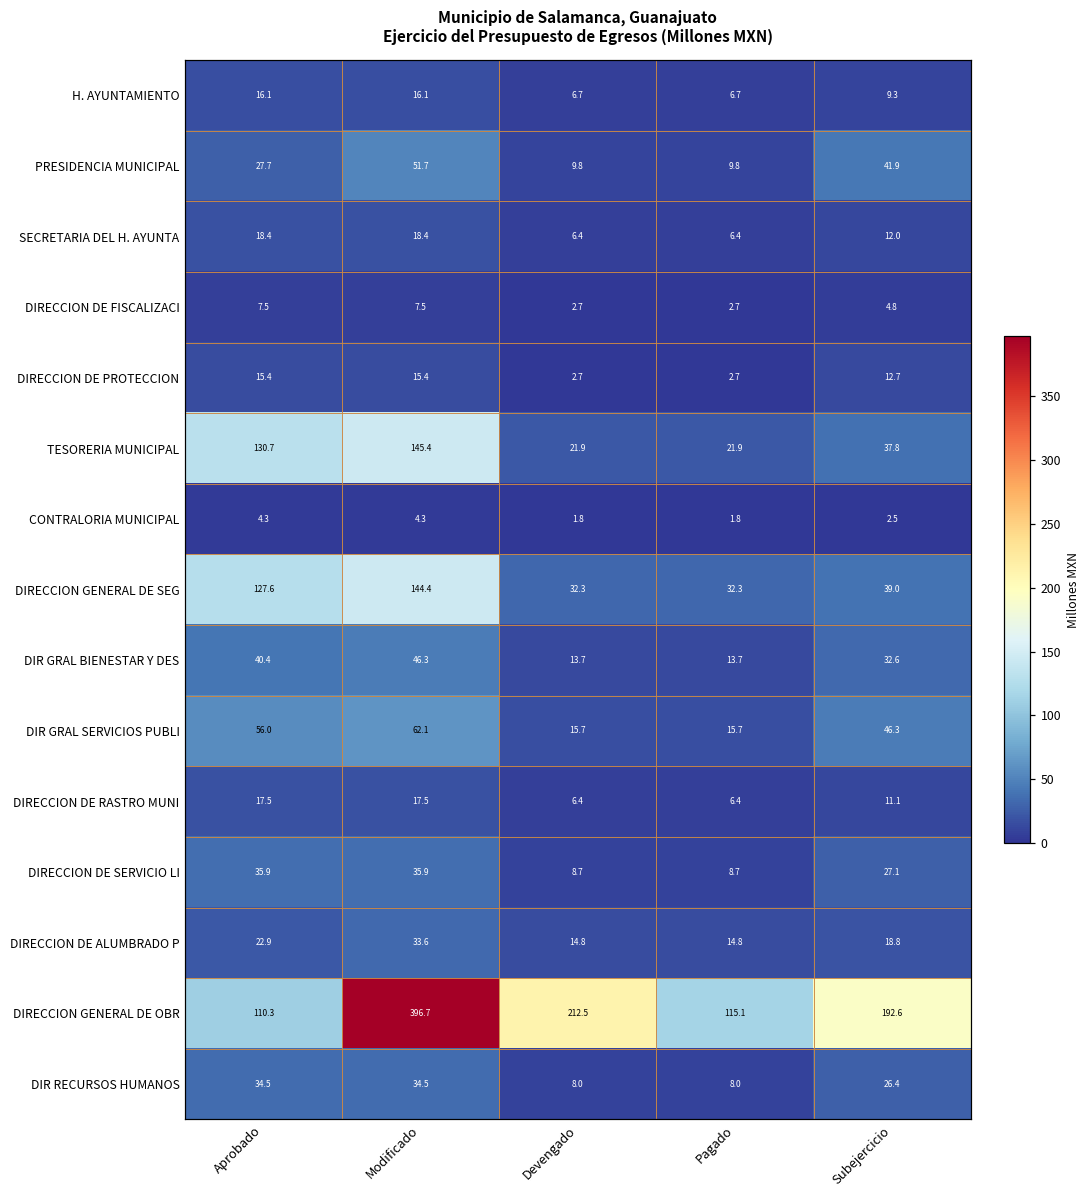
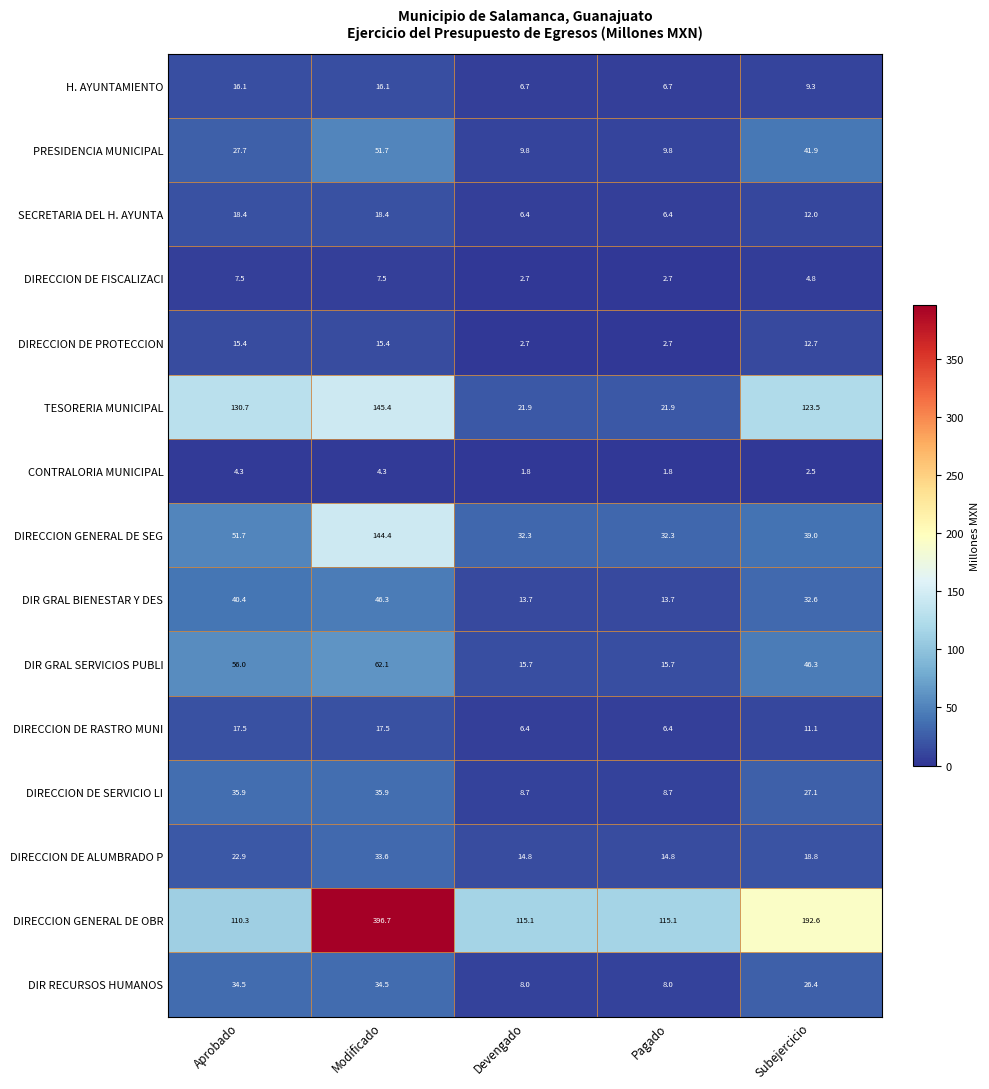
  {
    "H. AYUNTAMIENTO": {
      "Aprobado": 16.1,
      "Modificado": 16.1,
      "Devengado": 6.7,
      "Pagado": 6.7,
      "Subejercicio": 9.3
    },
    "PRESIDENCIA MUNICIPAL": {
      "Aprobado": 27.7,
      "Modificado": 51.7,
      "Devengado": 9.8,
      "Pagado": 9.8,
      "Subejercicio": 41.9
    },
    "SECRETARIA DEL H. AYUNTA": {
      "Aprobado": 18.4,
      "Modificado": 18.4,
      "Devengado": 6.4,
      "Pagado": 6.4,
      "Subejercicio": 12.0
    },
    "DIRECCION DE FISCALIZACI": {
      "Aprobado": 7.5,
      "Modificado": 7.5,
      "Devengado": 2.7,
      "Pagado": 2.7,
      "Subejercicio": 4.8
    },
    "DIRECCION DE PROTECCION": {
      "Aprobado": 15.4,
      "Modificado": 15.4,
      "Devengado": 2.7,
      "Pagado": 2.7,
      "Subejercicio": 12.7
    },
    "TESORERIA MUNICIPAL": {
      "Aprobado": 130.7,
      "Modificado": 145.4,
      "Devengado": 21.9,
      "Pagado": 21.9,
-     "Subejercicio": 37.8
+     "Subejercicio": 123.5
    },
    "CONTRALORIA MUNICIPAL": {
      "Aprobado": 4.3,
      "Modificado": 4.3,
      "Devengado": 1.8,
      "Pagado": 1.8,
      "Subejercicio": 2.5
    },
    "DIRECCION GENERAL DE SEG": {
-     "Aprobado": 127.6,
+     "Aprobado": 51.7,
      "Modificado": 144.4,
      "Devengado": 32.3,
      "Pagado": 32.3,
      "Subejercicio": 39.0
    },
    "DIR GRAL BIENESTAR Y DES": {
      "Aprobado": 40.4,
      "Modificado": 46.3,
      "Devengado": 13.7,
      "Pagado": 13.7,
      "Subejercicio": 32.6
    },
    "DIR GRAL SERVICIOS PUBLI": {
      "Aprobado": 56.0,
      "Modificado": 62.1,
      "Devengado": 15.7,
      "Pagado": 15.7,
      "Subejercicio": 46.3
    },
    "DIRECCION DE RASTRO MUNI": {
      "Aprobado": 17.5,
      "Modificado": 17.5,
      "Devengado": 6.4,
      "Pagado": 6.4,
      "Subejercicio": 11.1
    },
    "DIRECCION DE SERVICIO LI": {
      "Aprobado": 35.9,
      "Modificado": 35.9,
      "Devengado": 8.7,
      "Pagado": 8.7,
      "Subejercicio": 27.1
    },
    "DIRECCION DE ALUMBRADO P": {
      "Aprobado": 22.9,
      "Modificado": 33.6,
      "Devengado": 14.8,
      "Pagado": 14.8,
      "Subejercicio": 18.8
    },
    "DIRECCION GENERAL DE OBR": {
      "Aprobado": 110.3,
      "Modificado": 396.7,
-     "Devengado": 212.5,
+     "Devengado": 115.1,
      "Pagado": 115.1,
      "Subejercicio": 192.6
    },
    "DIR RECURSOS HUMANOS": {
      "Aprobado": 34.5,
      "Modificado": 34.5,
      "Devengado": 8.0,
      "Pagado": 8.0,
      "Subejercicio": 26.4
    }
  }
